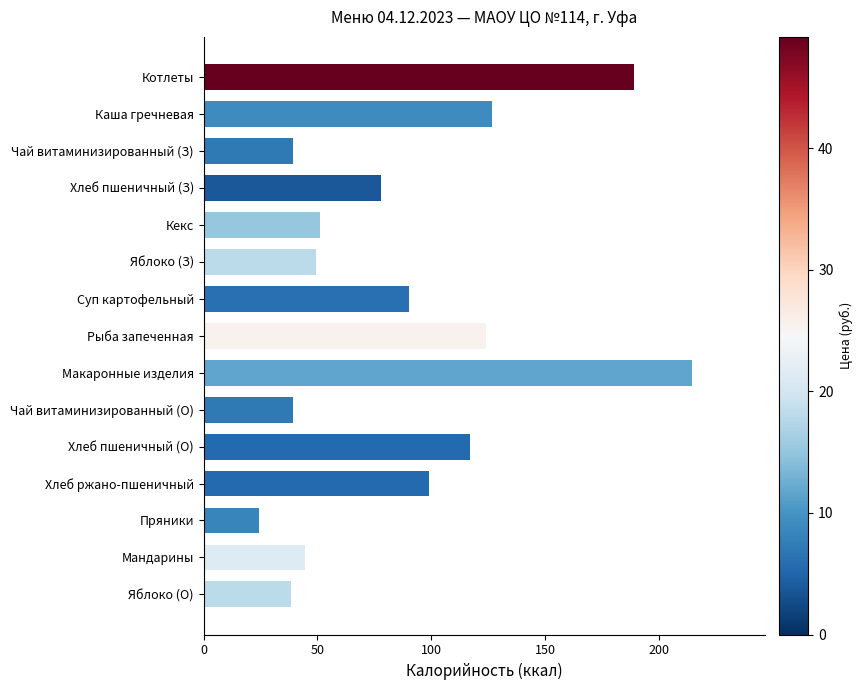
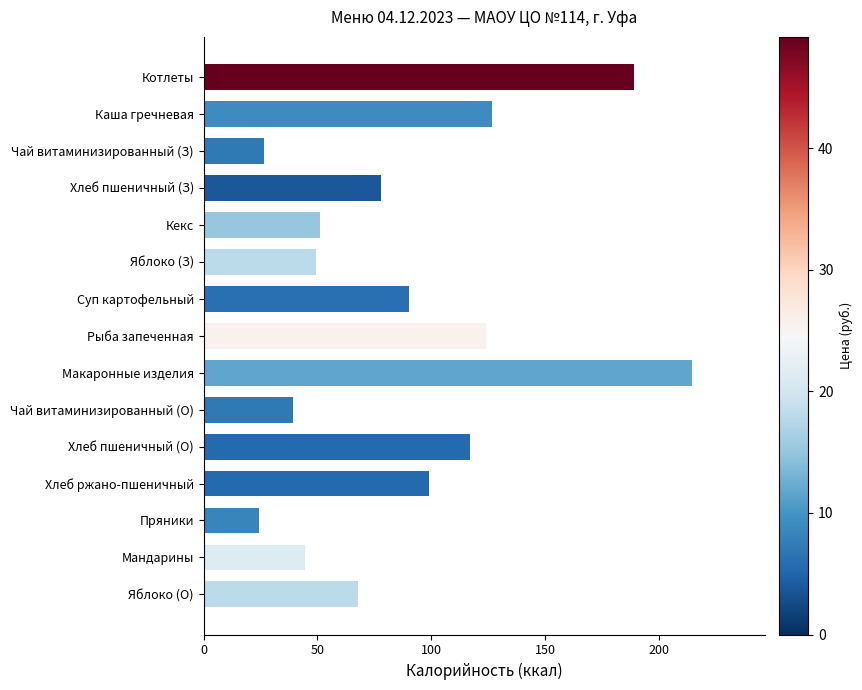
  {
    "Котлеты": 189,
    "Каша гречневая": 127,
-   "Чай витаминизированный (З)": 39,
+   "Чай витаминизированный (З)": 27,
    "Хлеб пшеничный (З)": 78,
    "Кекс": 51,
    "Яблоко (З)": 49,
    "Суп картофельный": 90,
    "Рыба запеченная": 124,
    "Макаронные изделия": 214,
    "Чай витаминизированный (О)": 39,
    "Хлеб пшеничный (О)": 117,
    "Хлеб ржано-пшеничный": 99,
    "Пряники": 24,
    "Мандарины": 45,
-   "Яблоко (О)": 39
+   "Яблоко (О)": 68
  }
